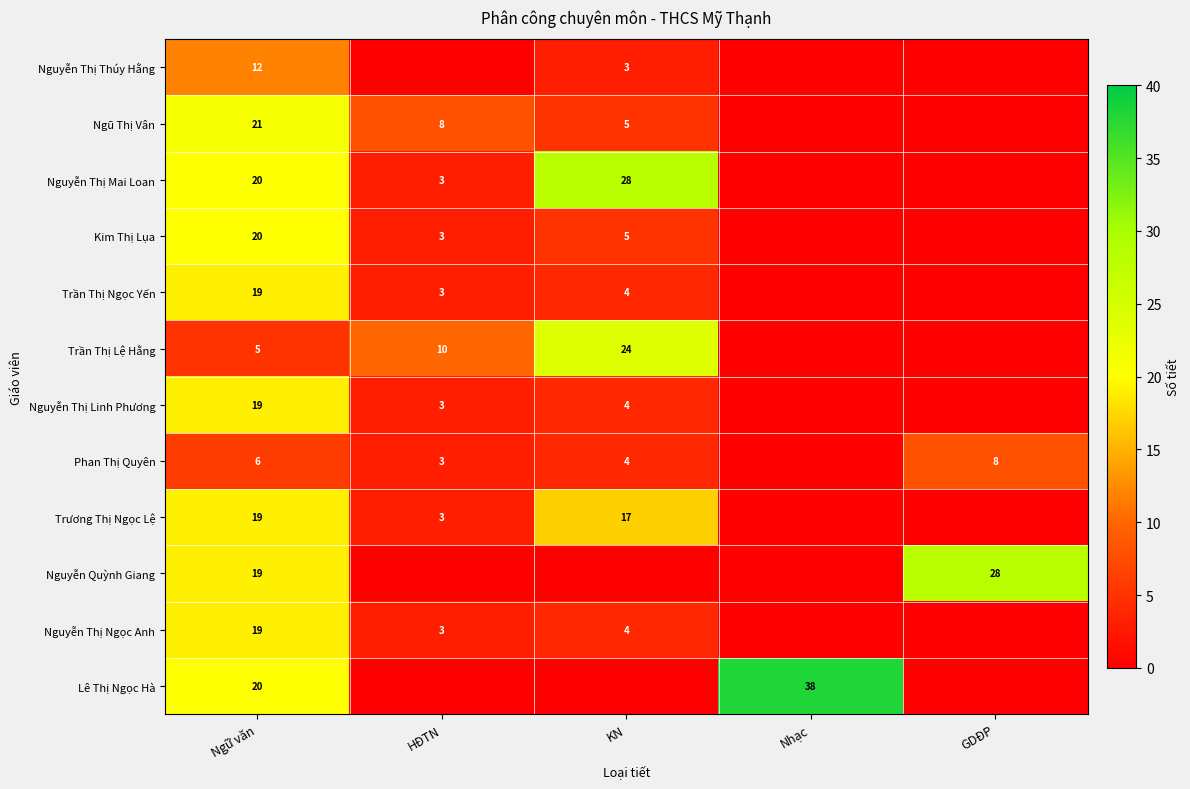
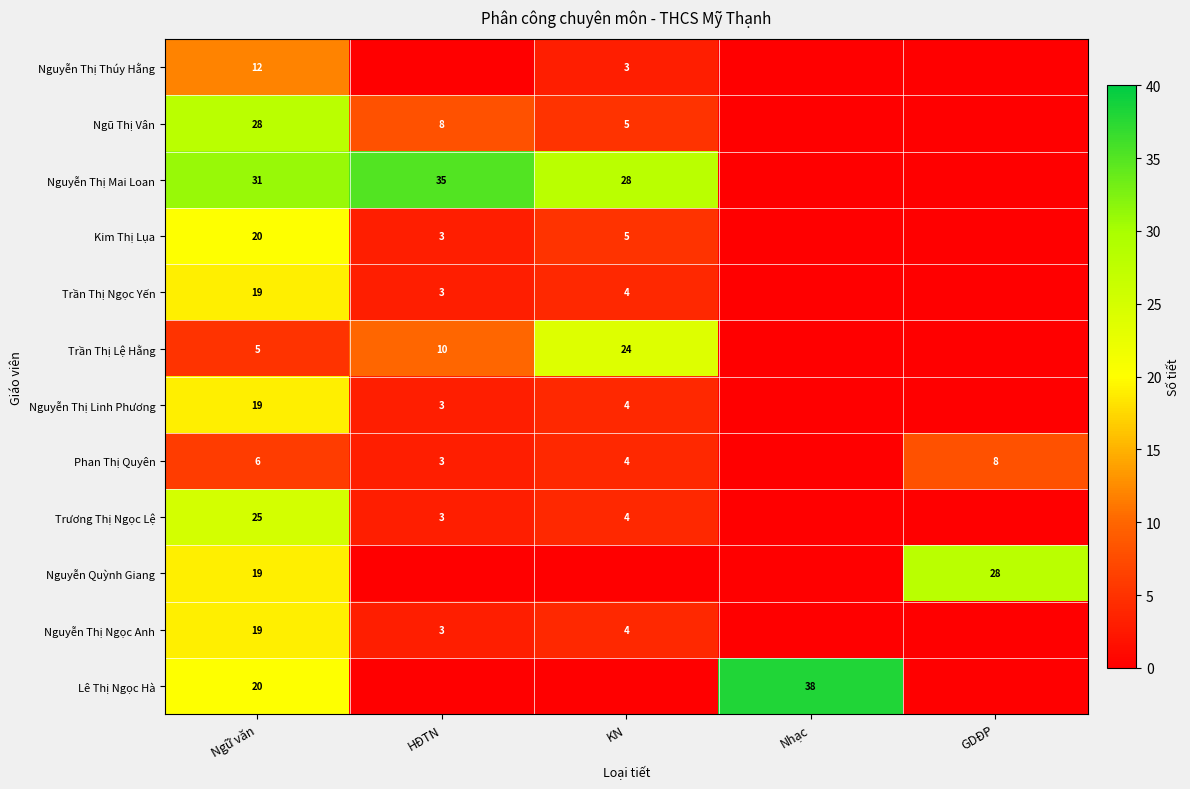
  {
    "Nguyễn Thị Thúy Hằng": {
      "Ngữ văn": 12,
      "KN": 3
    },
    "Ngũ Thị Vân": {
-     "Ngữ văn": 21,
+     "Ngữ văn": 28,
      "HĐTN": 8,
      "KN": 5
    },
    "Nguyễn Thị Mai Loan": {
-     "Ngữ văn": 20,
-     "HĐTN": 3,
+     "Ngữ văn": 31,
+     "HĐTN": 35,
      "KN": 28
    },
    "Kim Thị Lụa": {
      "Ngữ văn": 20,
      "HĐTN": 3,
      "KN": 5
    },
    "Trần Thị Ngọc Yến": {
      "Ngữ văn": 19,
      "HĐTN": 3,
      "KN": 4
    },
    "Trần Thị Lệ Hằng": {
      "Ngữ văn": 5,
      "HĐTN": 10,
      "KN": 24
    },
    "Nguyễn Thị Linh Phương": {
      "Ngữ văn": 19,
      "HĐTN": 3,
      "KN": 4
    },
    "Phan Thị Quyên": {
      "Ngữ văn": 6,
      "HĐTN": 3,
      "KN": 4,
      "GDĐP": 8
    },
    "Trương Thị Ngọc Lệ": {
-     "Ngữ văn": 19,
+     "Ngữ văn": 25,
      "HĐTN": 3,
-     "KN": 17
+     "KN": 4
    },
    "Nguyễn Quỳnh Giang": {
      "Ngữ văn": 19,
      "GDĐP": 28
    },
    "Nguyễn Thị Ngọc Anh": {
      "Ngữ văn": 19,
      "HĐTN": 3,
      "KN": 4
    },
    "Lê Thị Ngọc Hà": {
      "Ngữ văn": 20,
      "Nhạc": 38
    }
  }
